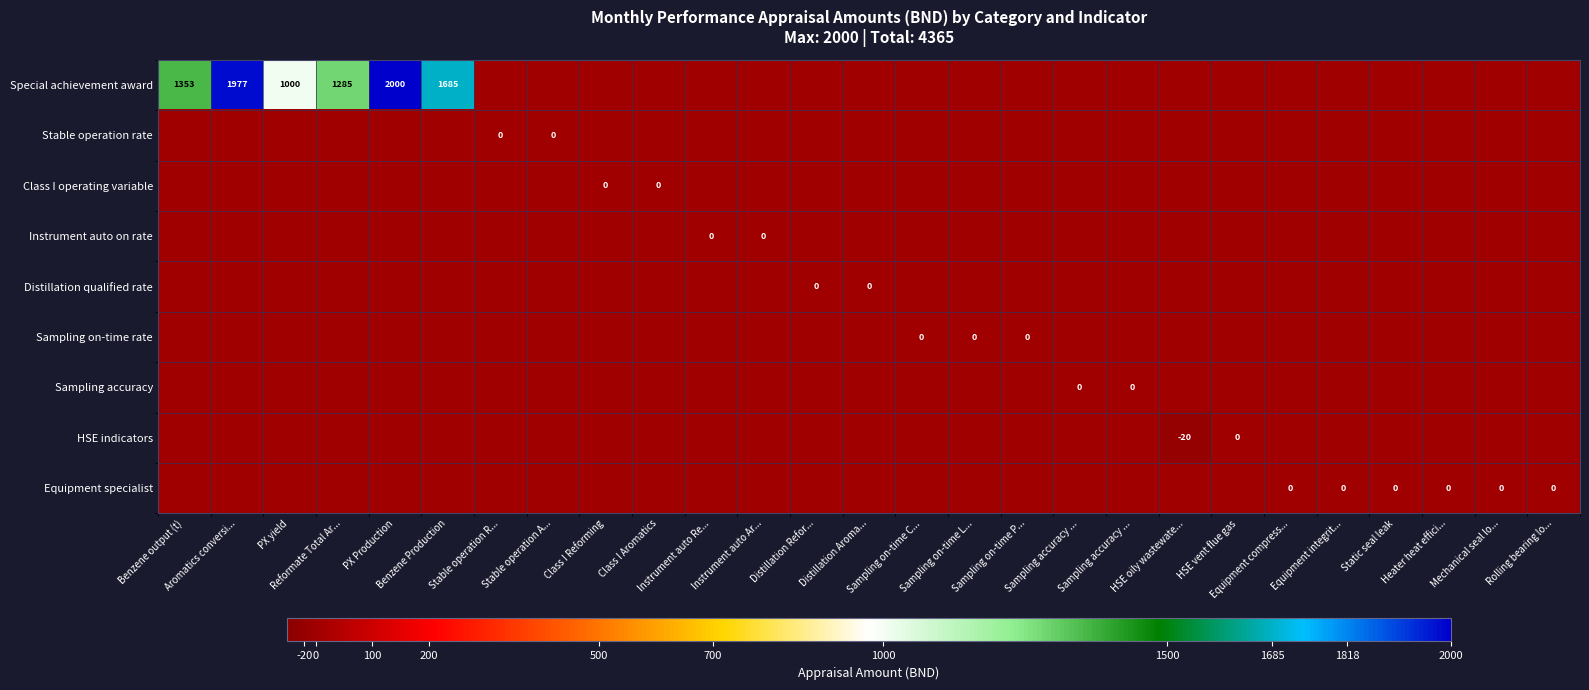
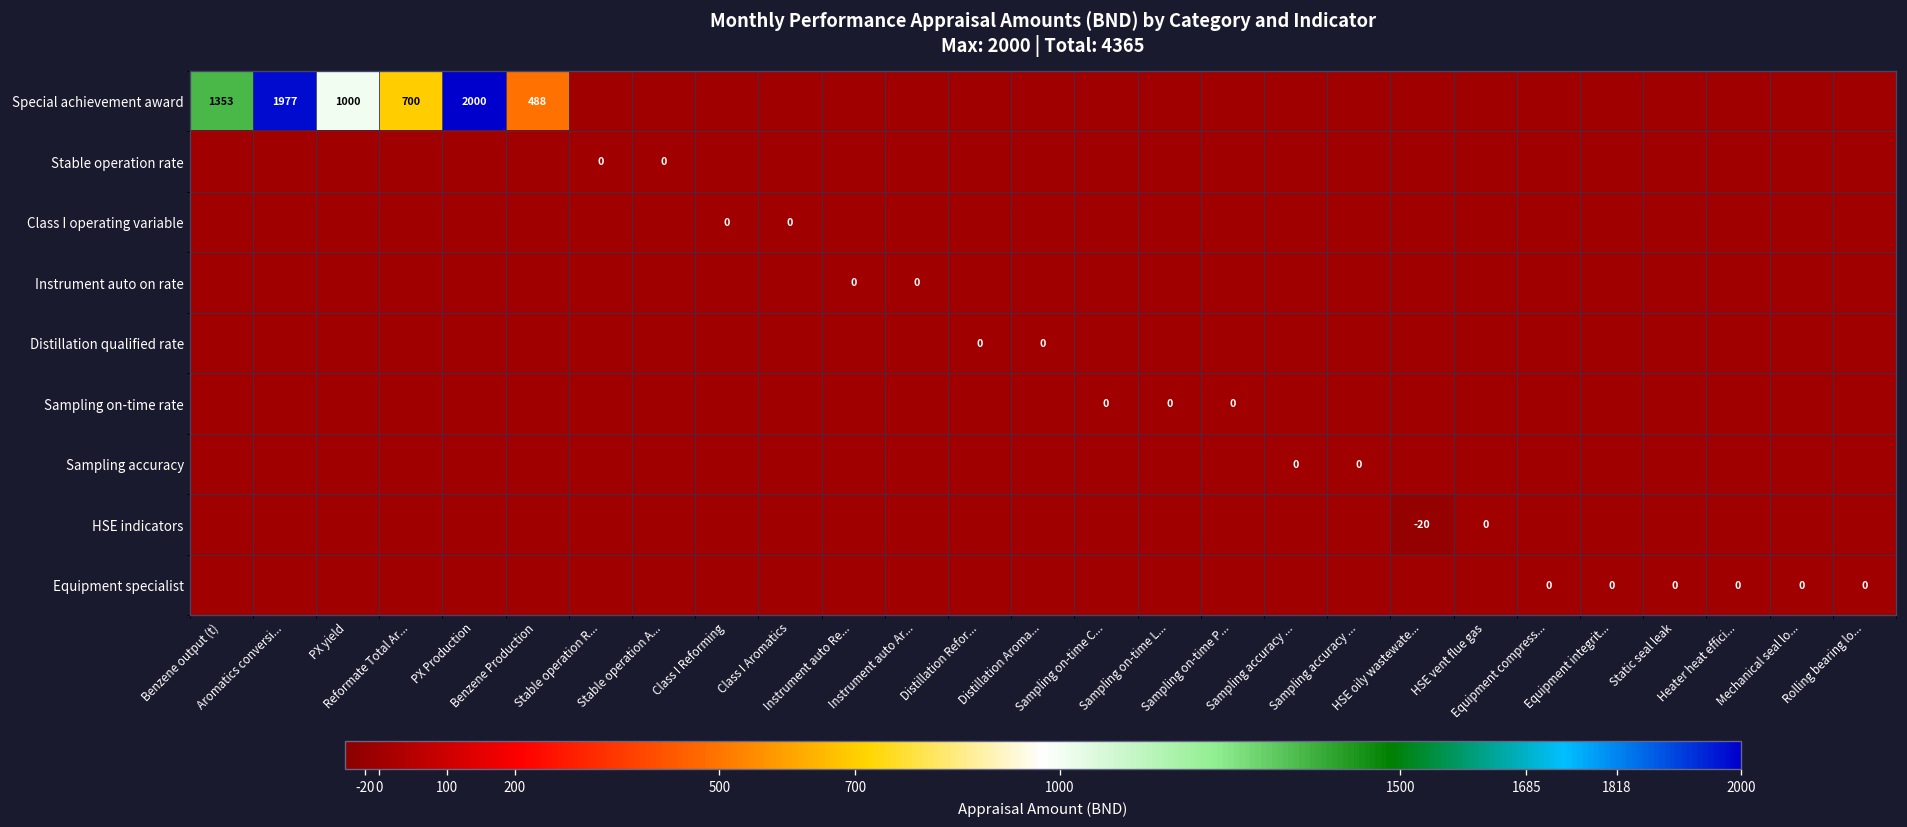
  {
    "Special achievement award": {
      "Benzene output (t)": 1353,
      "Aromatics conversi...": 1977,
      "PX yield": 1000,
-     "Reformate Total Ar...": 1285,
+     "Reformate Total Ar...": 700,
      "PX Production": 2000,
-     "Benzene Production": 1685
+     "Benzene Production": 488
    },
    "Stable operation rate": {
      "Stable operation R...": 0,
      "Stable operation A...": 0
    },
    "Class I operating variable": {
      "Class I Reforming": 0,
      "Class I Aromatics": 0
    },
    "Instrument auto on rate": {
      "Instrument auto Re...": 0,
      "Instrument auto Ar...": 0
    },
    "Distillation qualified rate": {
      "Distillation Refor...": 0,
      "Distillation Aroma...": 0
    },
    "Sampling on-time rate": {
      "Sampling on-time C...": 0,
      "Sampling on-time L...": 0,
      "Sampling on-time P...": 0
    },
    "HSE indicators": {
      "HSE oily wastewate...": -20,
      "HSE vent flue gas": 0
    },
    "Equipment specialist": {
      "Equipment compress...": 0,
      "Equipment integrit...": 0,
      "Static seal leak": 0,
      "Heater heat effici...": 0,
      "Mechanical seal lo...": 0,
      "Rolling bearing lo...": 0
    }
  }
